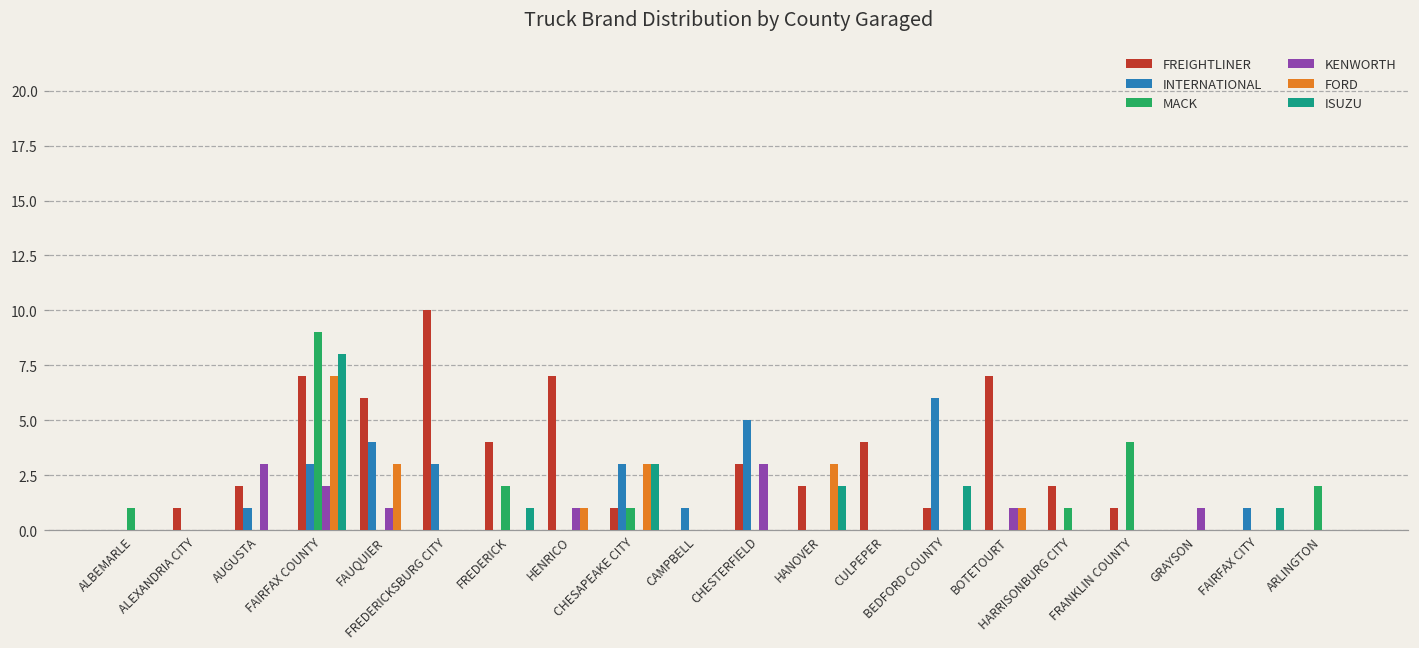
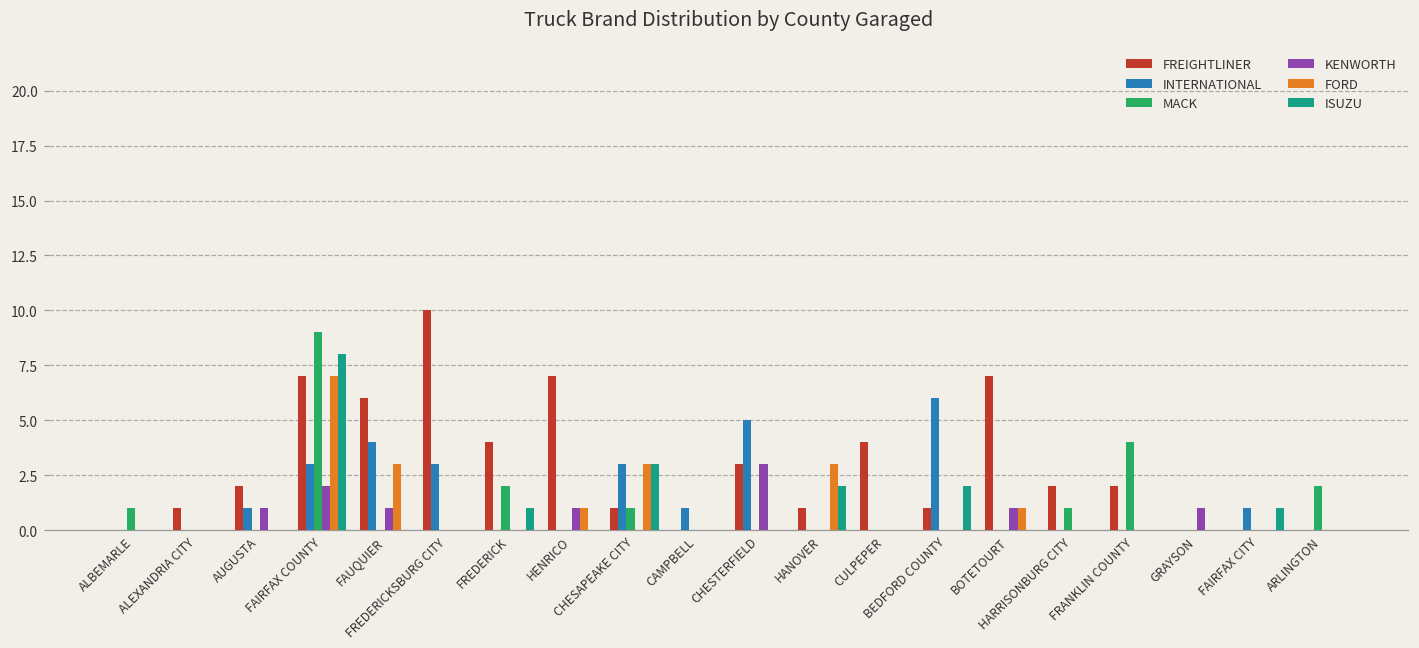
  {
    "FREIGHTLINER": {
      "ALBEMARLE": 0,
      "ALEXANDRIA CITY": 1,
      "AUGUSTA": 2,
      "FAIRFAX COUNTY": 7,
      "FAUQUIER": 6,
      "FREDERICKSBURG CITY": 10,
      "FREDERICK": 4,
      "HENRICO": 7,
      "CHESAPEAKE CITY": 1,
      "CAMPBELL": 0,
      "CHESTERFIELD": 3,
-     "HANOVER": 2,
+     "HANOVER": 1,
      "CULPEPER": 4,
      "BEDFORD COUNTY": 1,
      "BOTETOURT": 7,
      "HARRISONBURG CITY": 2,
-     "FRANKLIN COUNTY": 1,
+     "FRANKLIN COUNTY": 2,
      "GRAYSON": 0,
      "FAIRFAX CITY": 0,
      "ARLINGTON": 0
    },
    "INTERNATIONAL": {
      "ALBEMARLE": 0,
      "ALEXANDRIA CITY": 0,
      "AUGUSTA": 1,
      "FAIRFAX COUNTY": 3,
      "FAUQUIER": 4,
      "FREDERICKSBURG CITY": 3,
      "FREDERICK": 0,
      "HENRICO": 0,
      "CHESAPEAKE CITY": 3,
      "CAMPBELL": 1,
      "CHESTERFIELD": 5,
      "HANOVER": 0,
      "CULPEPER": 0,
      "BEDFORD COUNTY": 6,
      "BOTETOURT": 0,
      "HARRISONBURG CITY": 0,
      "FRANKLIN COUNTY": 0,
      "GRAYSON": 0,
      "FAIRFAX CITY": 1,
      "ARLINGTON": 0
    },
    "KENWORTH": {
      "ALBEMARLE": 0,
      "ALEXANDRIA CITY": 0,
-     "AUGUSTA": 3,
+     "AUGUSTA": 1,
      "FAIRFAX COUNTY": 2,
      "FAUQUIER": 1,
      "FREDERICKSBURG CITY": 0,
      "FREDERICK": 0,
      "HENRICO": 1,
      "CHESAPEAKE CITY": 0,
      "CAMPBELL": 0,
      "CHESTERFIELD": 3,
      "HANOVER": 0,
      "CULPEPER": 0,
      "BEDFORD COUNTY": 0,
      "BOTETOURT": 1,
      "HARRISONBURG CITY": 0,
      "FRANKLIN COUNTY": 0,
      "GRAYSON": 1,
      "FAIRFAX CITY": 0,
      "ARLINGTON": 0
    },
    "FORD": {
      "ALBEMARLE": 0,
      "ALEXANDRIA CITY": 0,
      "AUGUSTA": 0,
      "FAIRFAX COUNTY": 7,
      "FAUQUIER": 3,
      "FREDERICKSBURG CITY": 0,
      "FREDERICK": 0,
      "HENRICO": 1,
      "CHESAPEAKE CITY": 3,
      "CAMPBELL": 0,
      "CHESTERFIELD": 0,
      "HANOVER": 3,
      "CULPEPER": 0,
      "BEDFORD COUNTY": 0,
      "BOTETOURT": 1,
      "HARRISONBURG CITY": 0,
      "FRANKLIN COUNTY": 0,
      "GRAYSON": 0,
      "FAIRFAX CITY": 0,
      "ARLINGTON": 0
    }
  }
